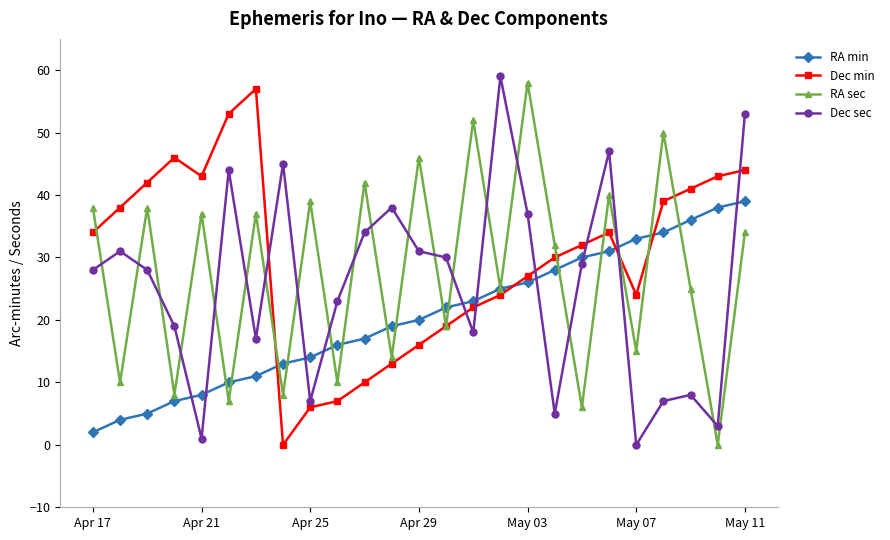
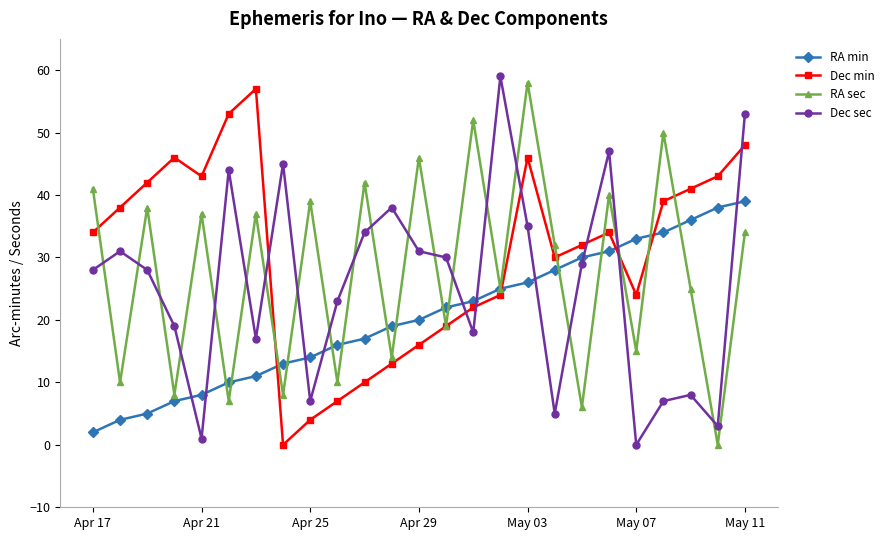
  {
    "RA min": {
      "Apr 17": 2,
      "Apr 21": 8,
      "Apr 25": 14,
      "Apr 29": 20,
      "May 03": 26,
      "May 07": 33,
      "May 11": 39
    },
    "Dec min": {
      "Apr 17": 34,
      "Apr 21": 43,
-     "Apr 25": 6,
+     "Apr 25": 4,
      "Apr 29": 16,
-     "May 03": 27,
+     "May 03": 46,
      "May 07": 24,
-     "May 11": 44
+     "May 11": 48
    },
    "RA sec": {
-     "Apr 17": 38,
+     "Apr 17": 41,
      "Apr 21": 37,
      "Apr 25": 39,
      "Apr 29": 46,
      "May 03": 58,
      "May 07": 15,
      "May 11": 34
    },
    "Dec sec": {
      "Apr 17": 28,
      "Apr 21": 1,
      "Apr 25": 7,
      "Apr 29": 31,
-     "May 03": 37,
+     "May 03": 35,
      "May 07": 0,
      "May 11": 53
    }
  }
